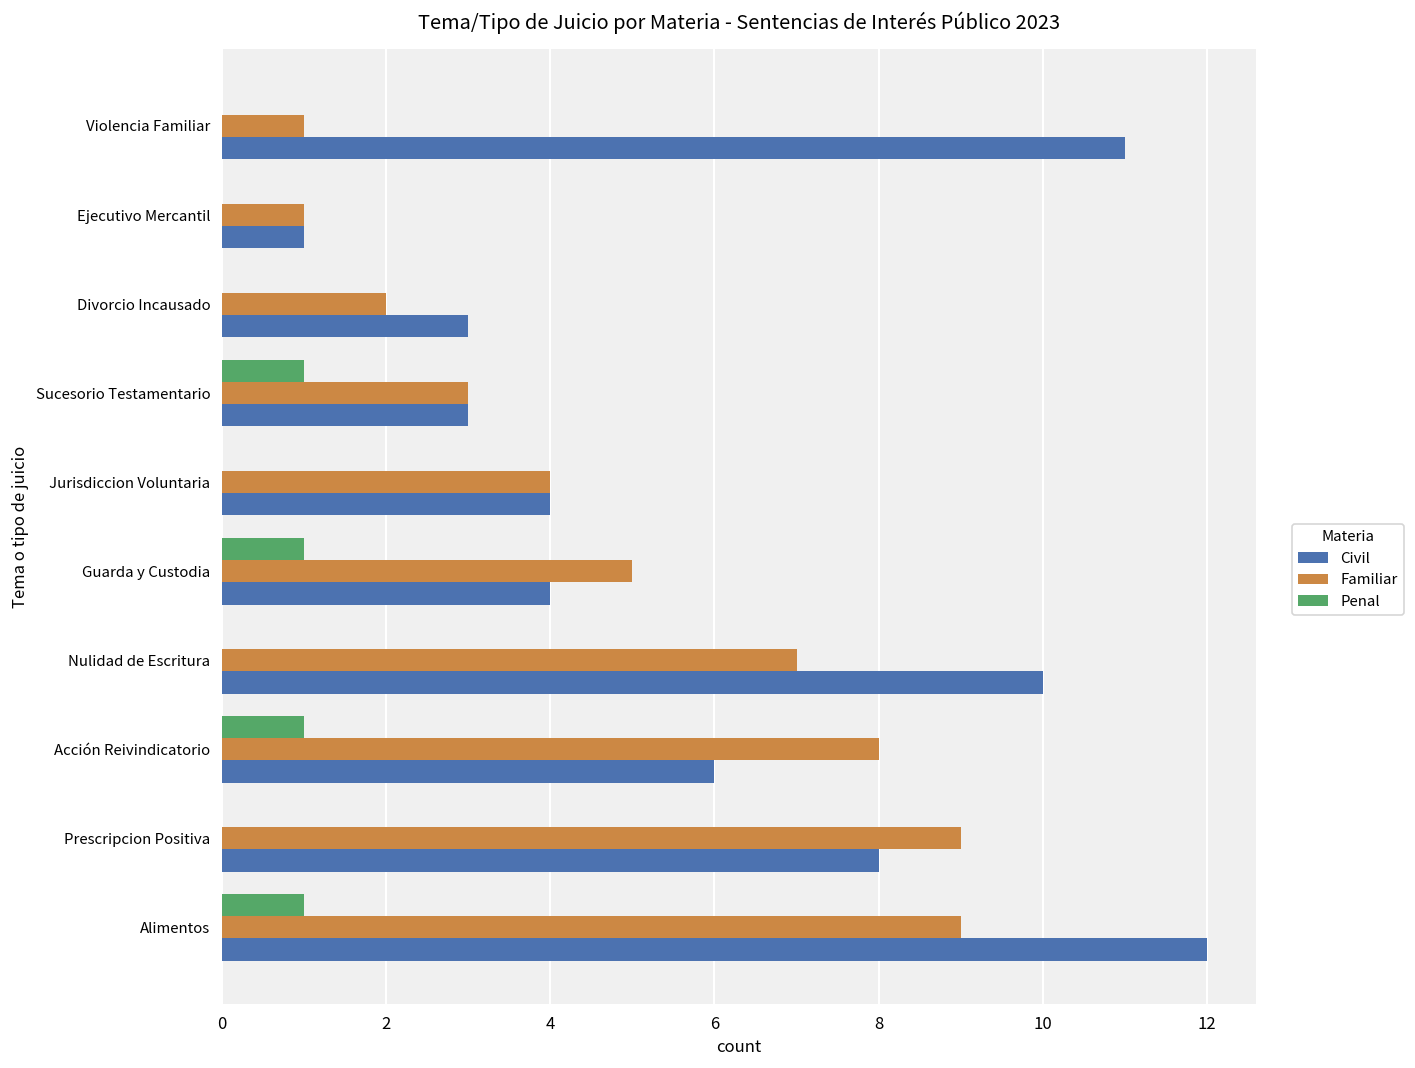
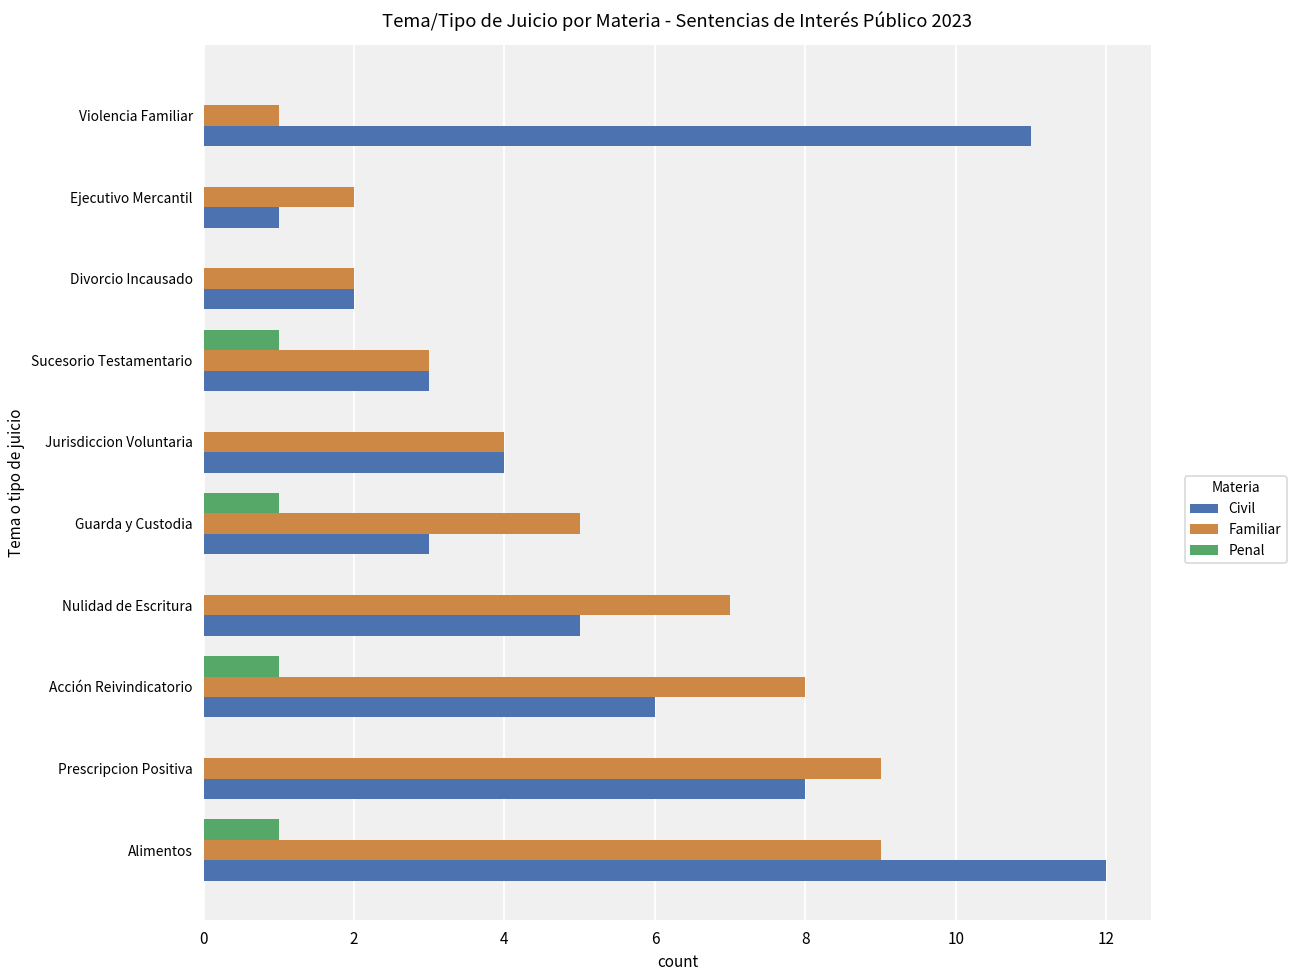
  {
    "Civil": {
      "Violencia Familiar": 11,
      "Ejecutivo Mercantil": 1,
-     "Divorcio Incausado": 3,
+     "Divorcio Incausado": 2,
      "Sucesorio Testamentario": 3,
      "Jurisdiccion Voluntaria": 4,
-     "Guarda y Custodia": 4,
-     "Nulidad de Escritura": 10,
+     "Guarda y Custodia": 3,
+     "Nulidad de Escritura": 5,
      "Acción Reivindicatorio": 6,
      "Prescripcion Positiva": 8,
      "Alimentos": 12
    },
    "Familiar": {
      "Violencia Familiar": 1,
-     "Ejecutivo Mercantil": 1,
+     "Ejecutivo Mercantil": 2,
      "Divorcio Incausado": 2,
      "Sucesorio Testamentario": 3,
      "Jurisdiccion Voluntaria": 4,
      "Guarda y Custodia": 5,
      "Nulidad de Escritura": 7,
      "Acción Reivindicatorio": 8,
      "Prescripcion Positiva": 9,
      "Alimentos": 9
    },
    "Penal": {
      "Violencia Familiar": 0,
      "Ejecutivo Mercantil": 0,
      "Divorcio Incausado": 0,
      "Sucesorio Testamentario": 1,
      "Jurisdiccion Voluntaria": 0,
      "Guarda y Custodia": 1,
      "Nulidad de Escritura": 0,
      "Acción Reivindicatorio": 1,
      "Prescripcion Positiva": 0,
      "Alimentos": 1
    }
  }
